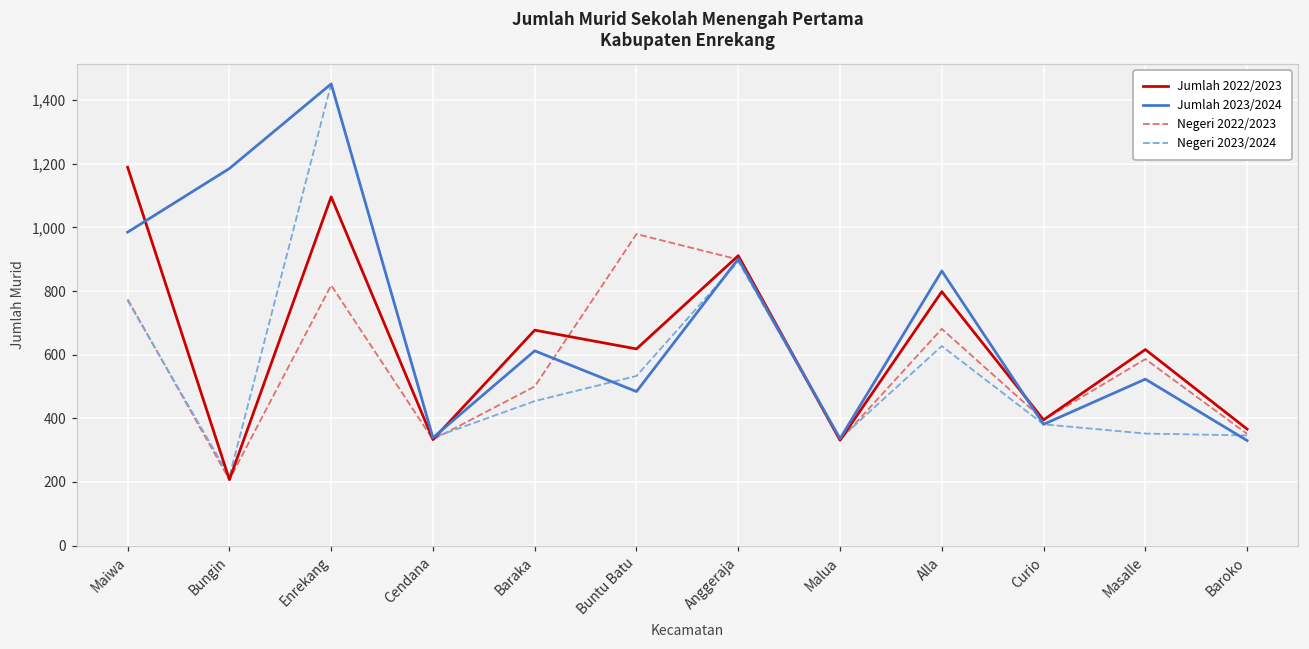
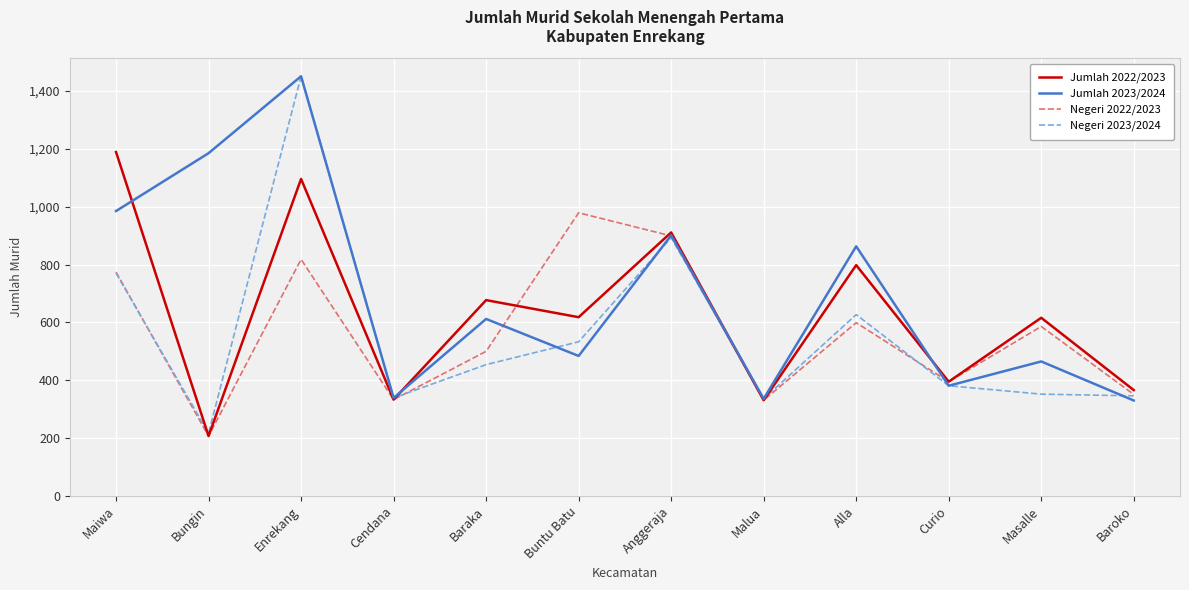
  {
    "Jumlah 2022/2023": {
      "Maiwa": "1,190",
      "Enrekang": "1,100",
      "Baraka": "680",
      "Buntu Batu": "620",
      "Anggeraja": "910",
      "Alla": "800",
      "Masalle": "620",
      "Baroko": "370"
    },
    "Jumlah 2023/2024": {
      "Maiwa": "990",
      "Bungin": "1,190",
      "Baraka": "610",
      "Buntu Batu": "480",
      "Alla": "860",
-     "Masalle": "520",
+     "Masalle": "470",
      "Baroko": "330"
    },
    "Negeri 2022/2023": {
      "Enrekang": "820",
      "Baraka": "500",
      "Buntu Batu": "980",
-     "Alla": "680",
+     "Alla": "600",
      "Masalle": "590"
    },
    "Negeri 2023/2024": {
      "Bungin": "220",
      "Baraka": "450",
      "Buntu Batu": "530",
      "Alla": "630",
      "Masalle": "350"
    }
  }
